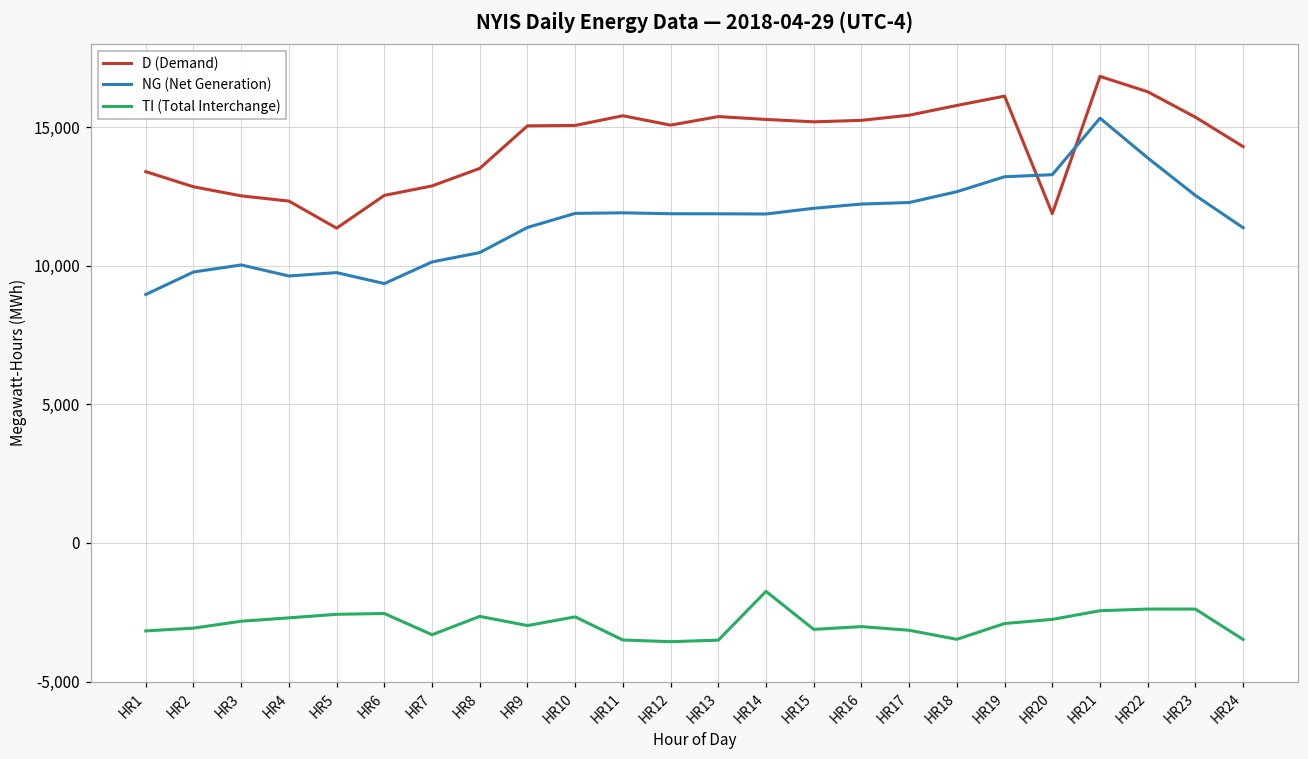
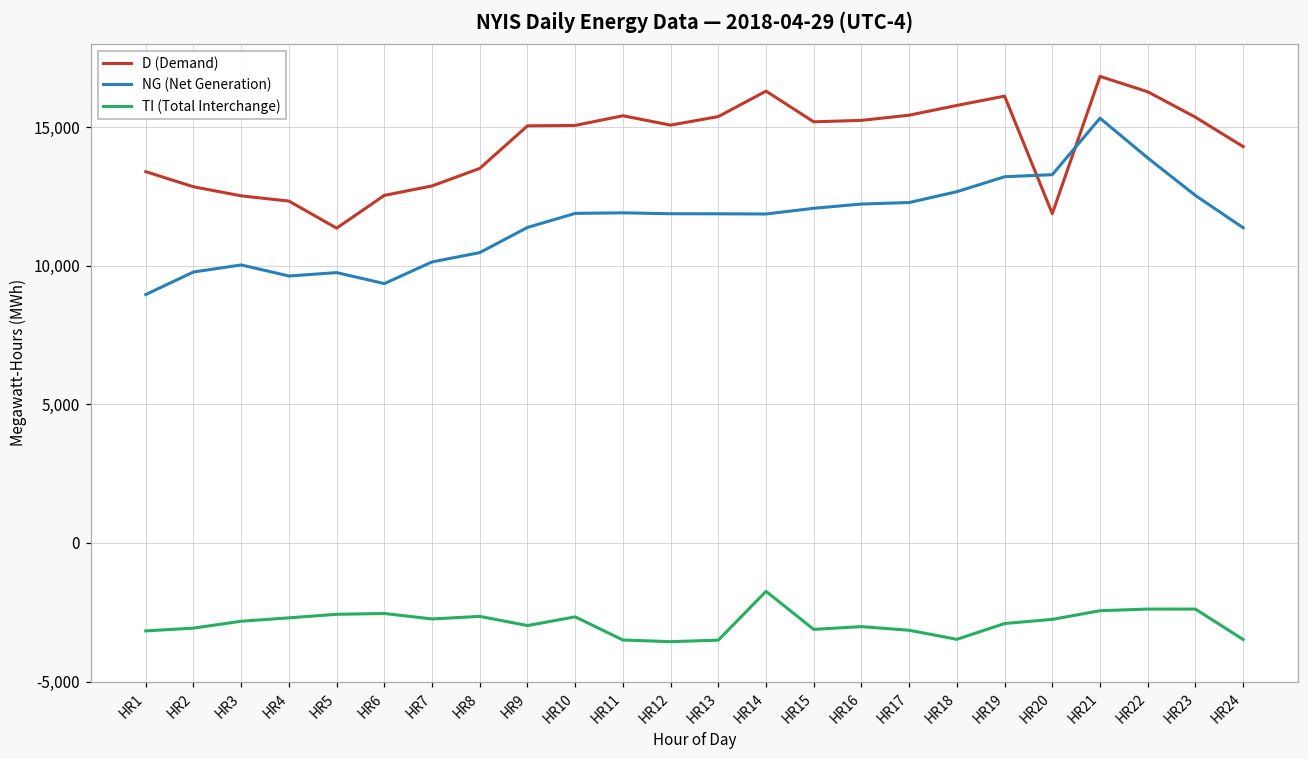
  {
    "D (Demand)": {
      "HR1": "13,400",
      "HR2": "12,800",
      "HR3": "12,500",
      "HR4": "12,300",
      "HR5": "11,400",
      "HR6": "12,500",
      "HR7": "12,900",
      "HR8": "13,500",
      "HR9": "15,000",
      "HR10": "15,100",
      "HR11": "15,400",
      "HR12": "15,100",
      "HR13": "15,400",
-     "HR14": "15,300",
+     "HR14": "16,300",
      "HR15": "15,200",
      "HR16": "15,200",
      "HR17": "15,400",
      "HR18": "15,800",
      "HR19": "16,100",
      "HR20": "11,900",
      "HR21": "16,800",
      "HR22": "16,300",
      "HR23": "15,400",
      "HR24": "14,300"
    },
    "NG (Net Generation)": {
      "HR1": "9,000",
      "HR2": "9,800",
      "HR3": "10,000",
      "HR4": "9,600",
      "HR5": "9,700",
      "HR6": "9,400",
      "HR7": "10,100",
      "HR8": "10,500",
      "HR9": "11,400",
      "HR10": "11,900",
      "HR11": "11,900",
      "HR12": "11,900",
      "HR13": "11,900",
      "HR14": "11,900",
      "HR15": "12,100",
      "HR16": "12,200",
      "HR17": "12,300",
      "HR18": "12,700",
      "HR19": "13,200",
      "HR20": "13,300",
      "HR21": "15,300",
      "HR22": "13,900",
      "HR23": "12,500",
      "HR24": "11,400"
    },
    "TI (Total Interchange)": {
      "HR1": "-3,200",
      "HR2": "-3,100",
      "HR3": "-2,800",
      "HR4": "-2,700",
      "HR5": "-2,600",
      "HR6": "-2,500",
-     "HR7": "-3,300",
+     "HR7": "-2,700",
      "HR8": "-2,600",
      "HR9": "-3,000",
      "HR10": "-2,700",
      "HR11": "-3,500",
      "HR12": "-3,600",
      "HR13": "-3,500",
      "HR14": "-1,700",
      "HR15": "-3,100",
      "HR16": "-3,000",
      "HR17": "-3,200",
      "HR18": "-3,500",
      "HR19": "-2,900",
      "HR20": "-2,800",
      "HR21": "-2,400",
      "HR22": "-2,400",
      "HR23": "-2,400",
      "HR24": "-3,500"
    }
  }
